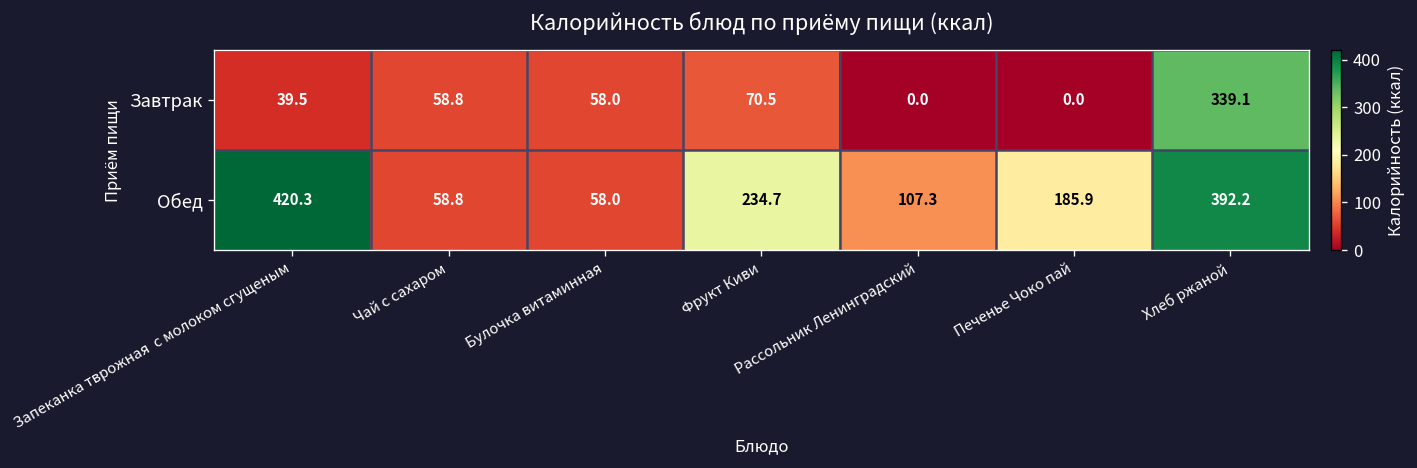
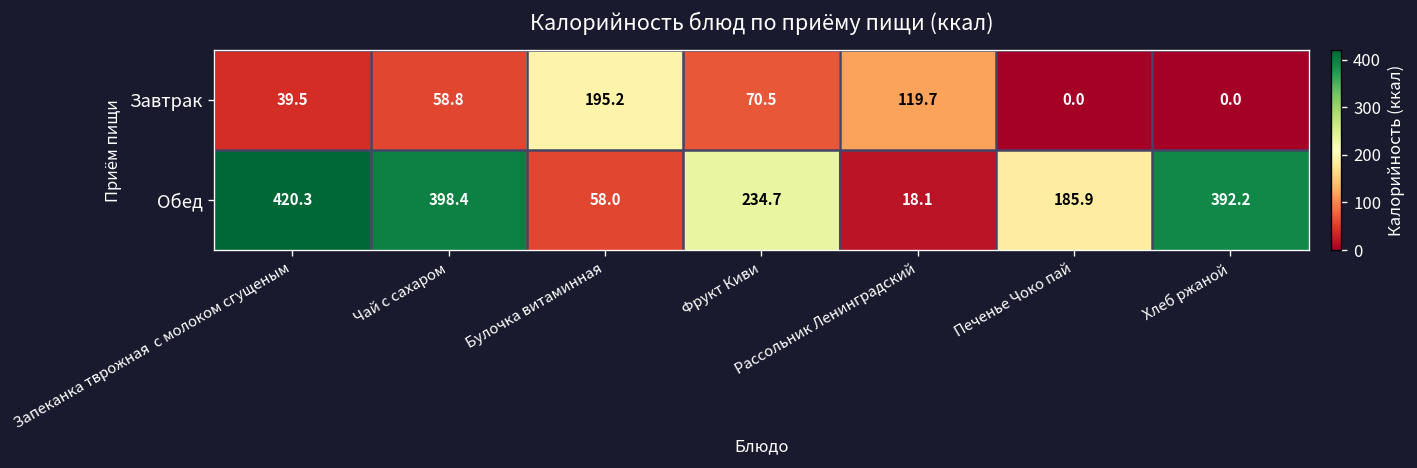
  {
    "Завтрак": {
      "Запеканка тврожная с молоком сгущеным": 39.5,
      "Чай с сахаром": 58.8,
-     "Булочка витаминная": 58.0,
+     "Булочка витаминная": 195.2,
      "Фрукт Киви": 70.5,
-     "Рассольник Ленинградский": 0.0,
+     "Рассольник Ленинградский": 119.7,
      "Печенье Чоко пай": 0.0,
-     "Хлеб ржаной": 339.1
+     "Хлеб ржаной": 0.0
    },
    "Обед": {
      "Запеканка тврожная с молоком сгущеным": 420.3,
-     "Чай с сахаром": 58.8,
+     "Чай с сахаром": 398.4,
      "Булочка витаминная": 58.0,
      "Фрукт Киви": 234.7,
-     "Рассольник Ленинградский": 107.3,
+     "Рассольник Ленинградский": 18.1,
      "Печенье Чоко пай": 185.9,
      "Хлеб ржаной": 392.2
    }
  }
